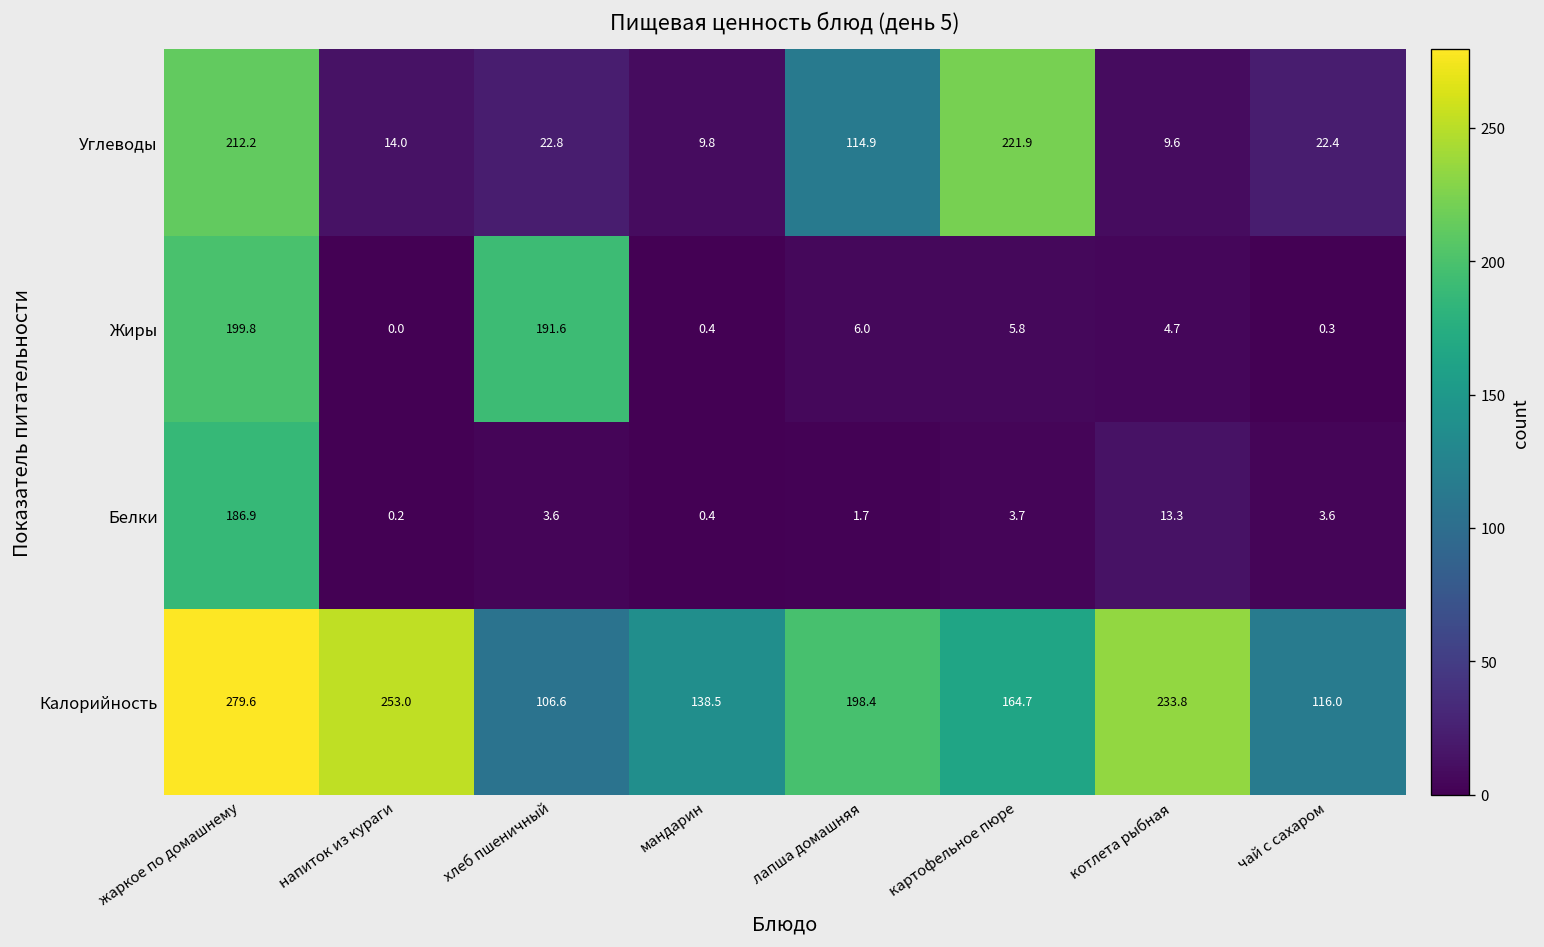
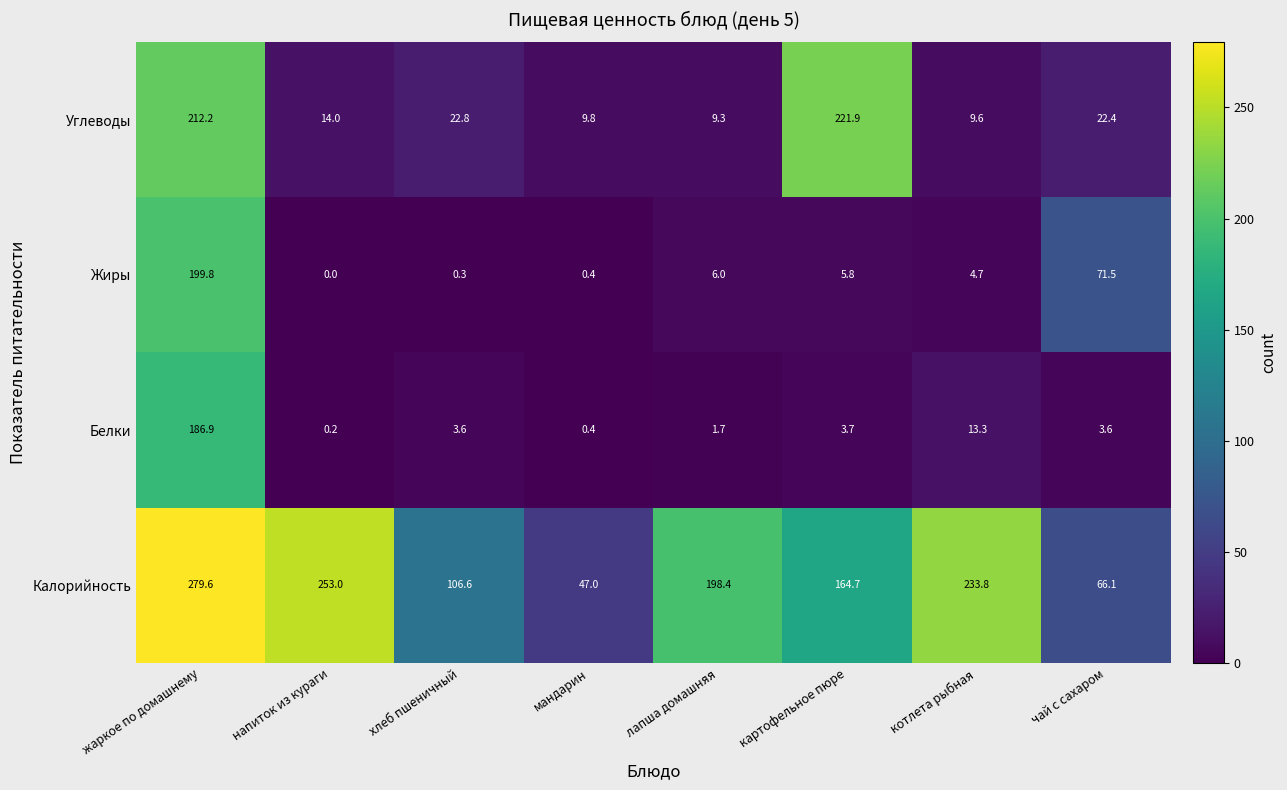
  {
    "Углеводы": {
      "жаркое по домашнему": 212.2,
      "напиток из кураги": 14.0,
      "хлеб пшеничный": 22.8,
      "мандарин": 9.8,
-     "лапша домашняя": 114.9,
+     "лапша домашняя": 9.3,
      "картофельное пюре": 221.9,
      "котлета рыбная": 9.6,
      "чай с сахаром": 22.4
    },
    "Жиры": {
      "жаркое по домашнему": 199.8,
      "напиток из кураги": 0.0,
-     "хлеб пшеничный": 191.6,
+     "хлеб пшеничный": 0.3,
      "мандарин": 0.4,
      "лапша домашняя": 6.0,
      "картофельное пюре": 5.8,
      "котлета рыбная": 4.7,
-     "чай с сахаром": 0.3
+     "чай с сахаром": 71.5
    },
    "Белки": {
      "жаркое по домашнему": 186.9,
      "напиток из кураги": 0.2,
      "хлеб пшеничный": 3.6,
      "мандарин": 0.4,
      "лапша домашняя": 1.7,
      "картофельное пюре": 3.7,
      "котлета рыбная": 13.3,
      "чай с сахаром": 3.6
    },
    "Калорийность": {
      "жаркое по домашнему": 279.6,
      "напиток из кураги": 253.0,
      "хлеб пшеничный": 106.6,
-     "мандарин": 138.5,
+     "мандарин": 47.0,
      "лапша домашняя": 198.4,
      "картофельное пюре": 164.7,
      "котлета рыбная": 233.8,
-     "чай с сахаром": 116.0
+     "чай с сахаром": 66.1
    }
  }
